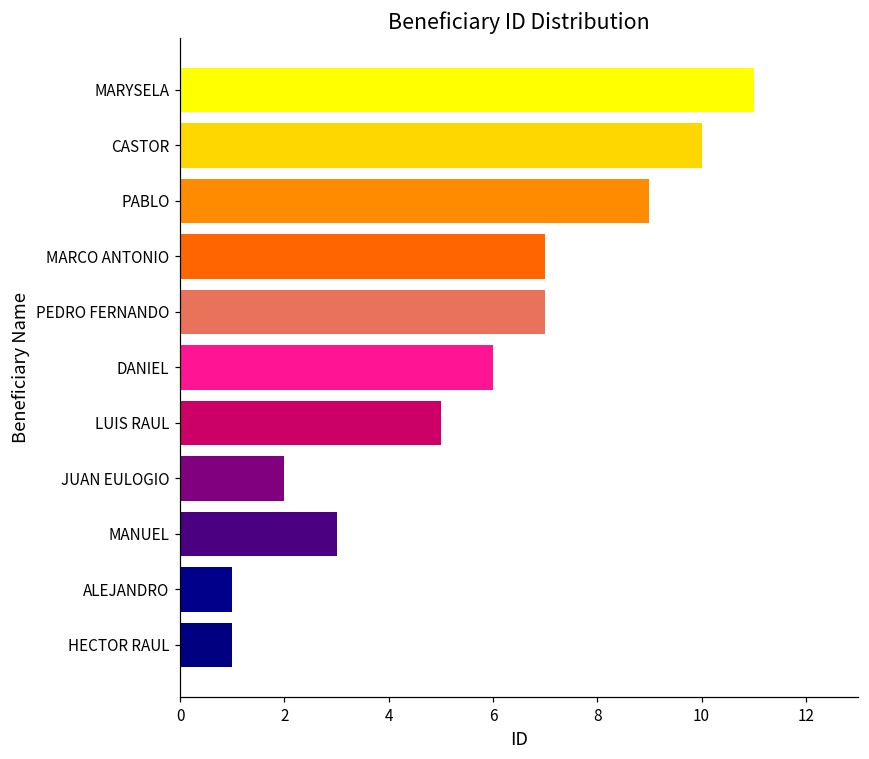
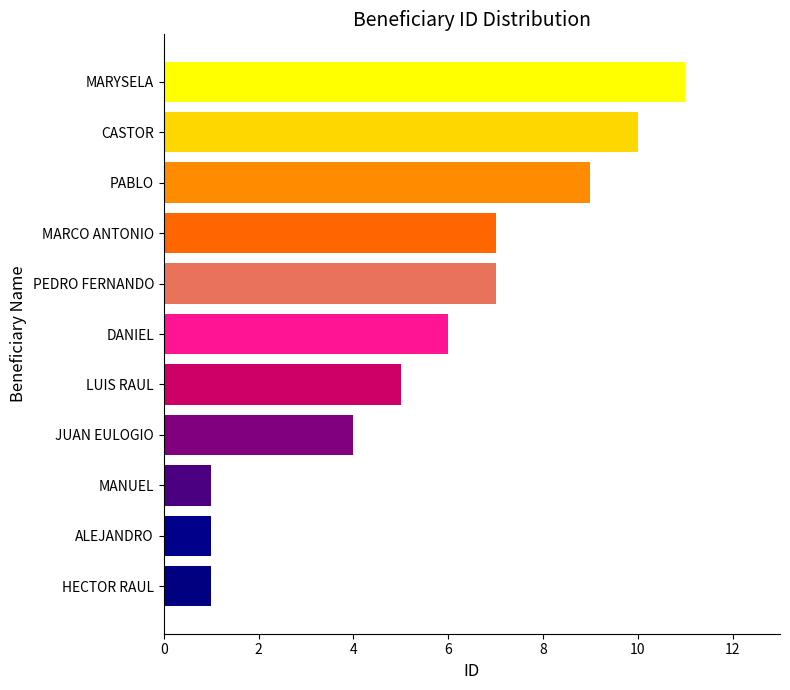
  {
    "MARYSELA": 11,
    "CASTOR": 10,
    "PABLO": 9,
    "MARCO ANTONIO": 7,
    "PEDRO FERNANDO": 7,
    "DANIEL": 6,
    "LUIS RAUL": 5,
-   "JUAN EULOGIO": 2,
-   "MANUEL": 3,
+   "JUAN EULOGIO": 4,
+   "MANUEL": 1,
    "ALEJANDRO": 1,
    "HECTOR RAUL": 1
  }
